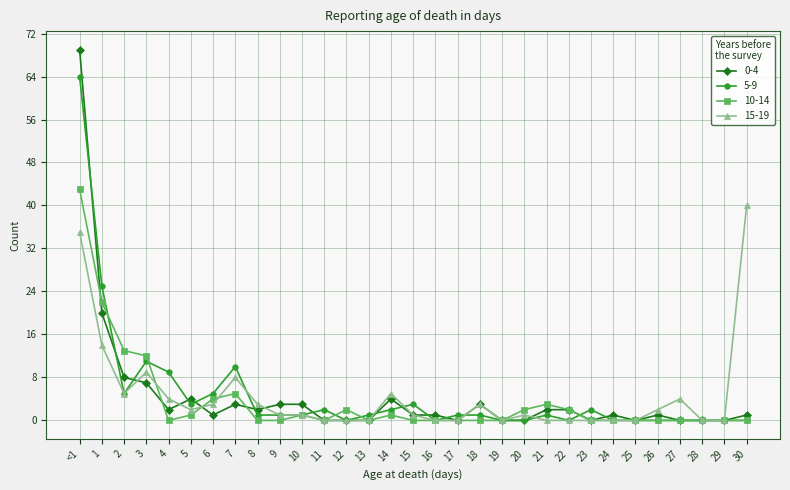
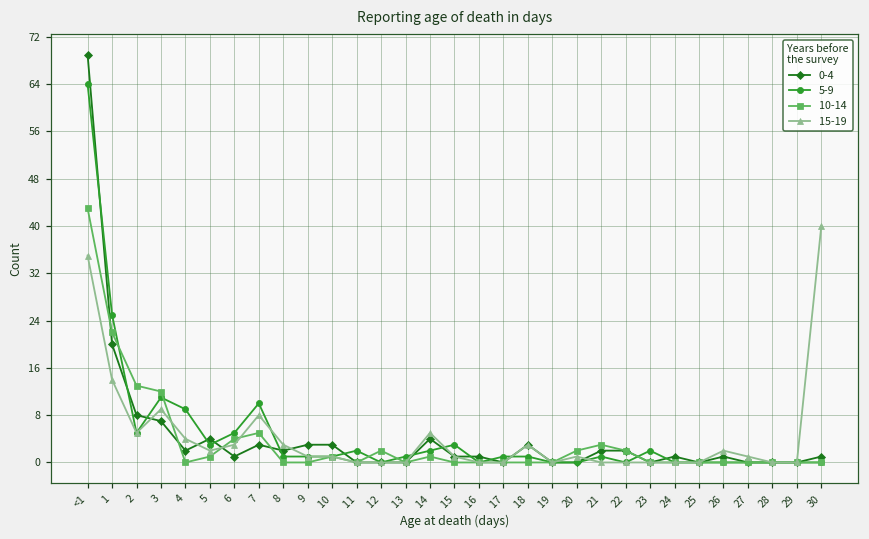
  {
    "10-14": {
      "<1": 43,
      "1": 22,
      "2": 13,
      "3": 12,
      "4": 0,
      "5": 1,
      "6": 4,
      "7": 5,
      "8": 0,
      "9": 0,
      "12": 2,
      "14": 1,
      "15": 0,
      "18": 0,
      "20": 2,
      "21": 3
    },
    "15-19": {
      "<1": 35,
      "1": 14,
      "3": 9,
      "4": 4,
      "5": 2,
      "6": 3,
      "7": 8,
      "8": 3,
      "14": 5,
      "20": 1,
      "21": 0,
      "26": 2,
-     "27": 4,
+     "27": 1,
      "30": 40
    }
  }
